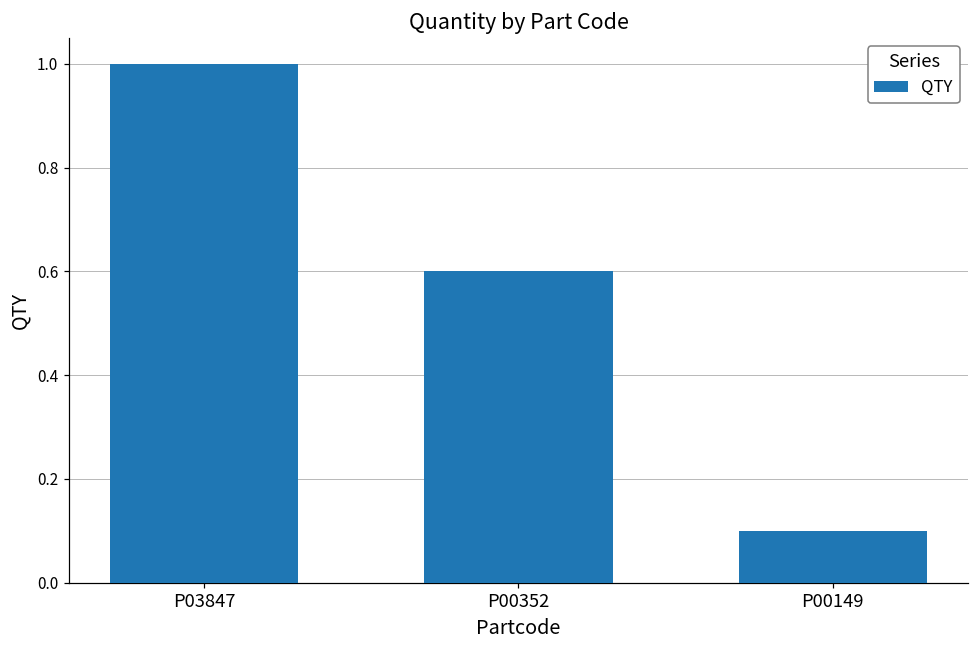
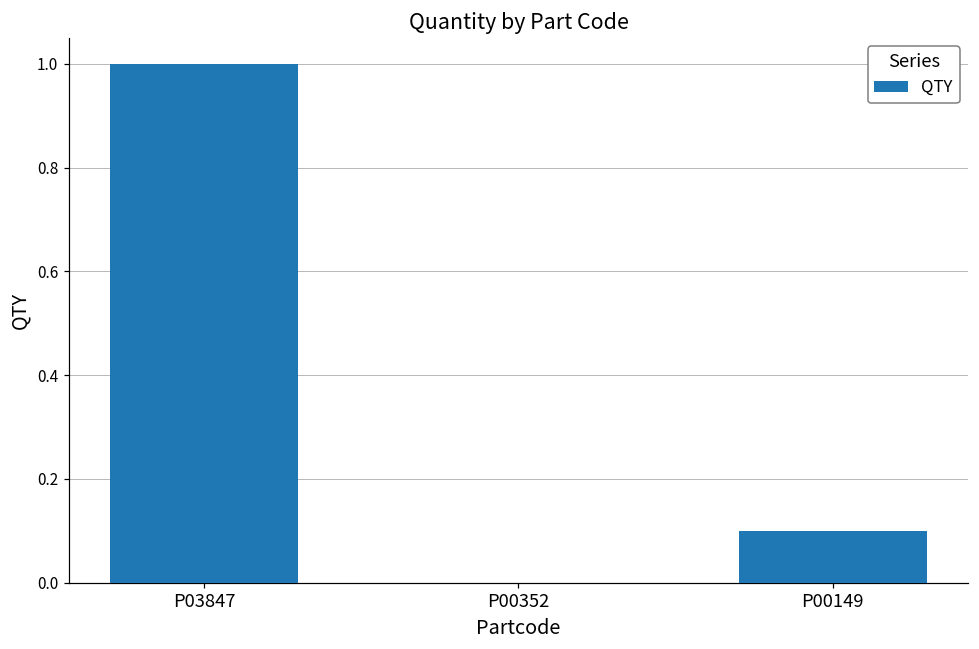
  {
    "P03847": 1.0,
-   "P00352": 0.6,
+   "P00352": 0.0,
    "P00149": 0.1
  }
